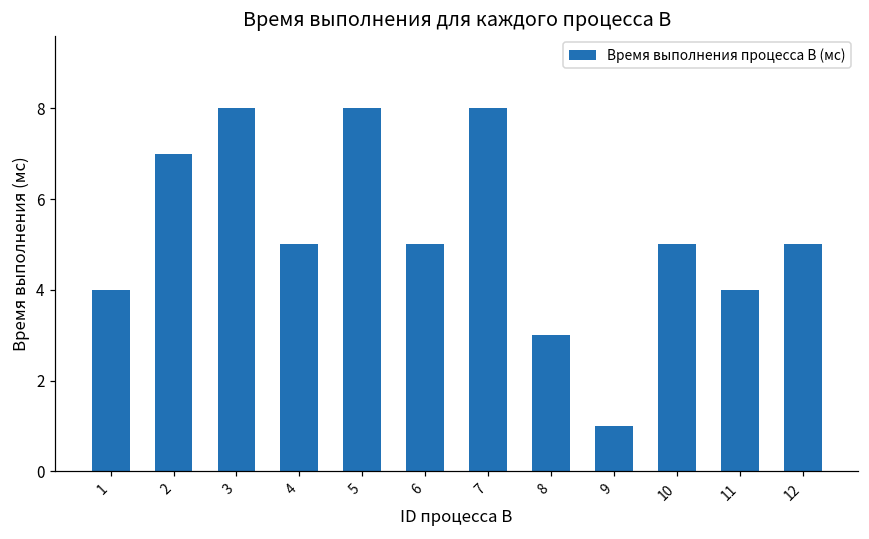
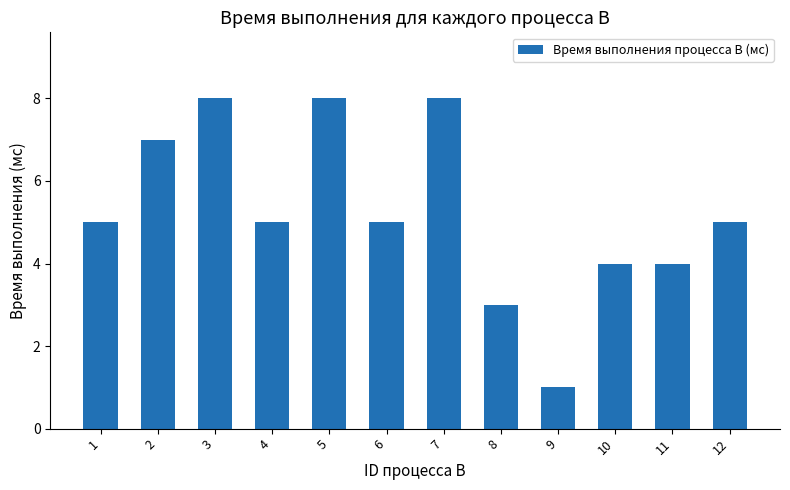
  {
-   "1": 4,
+   "1": 5,
    "2": 7,
    "3": 8,
    "4": 5,
    "5": 8,
    "6": 5,
    "7": 8,
    "8": 3,
    "9": 1,
-   "10": 5,
+   "10": 4,
    "11": 4,
    "12": 5
  }
